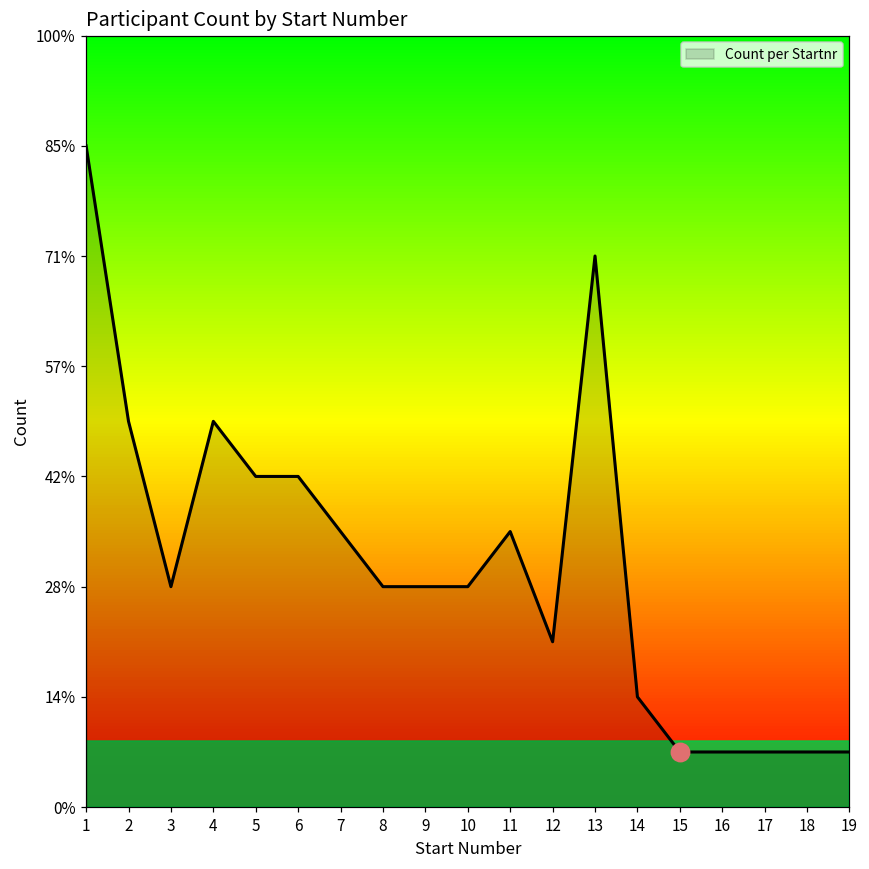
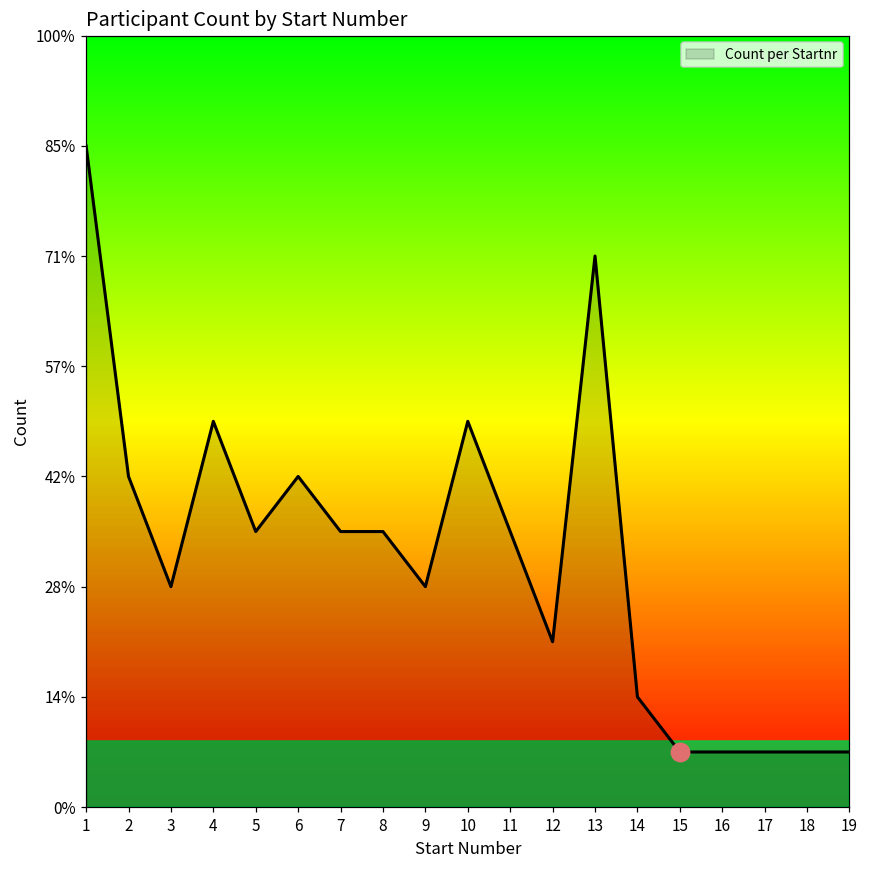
  {
    "Count per Startnr": {
      "1": "86%",
-     "2": "50%",
+     "2": "43%",
      "3": "29%",
      "4": "50%",
-     "5": "43%",
+     "5": "36%",
      "6": "43%",
      "7": "36%",
-     "8": "29%",
+     "8": "36%",
      "9": "29%",
-     "10": "29%",
+     "10": "50%",
      "11": "36%",
      "12": "21%",
      "13": "71%",
      "14": "14%"
    }
  }
